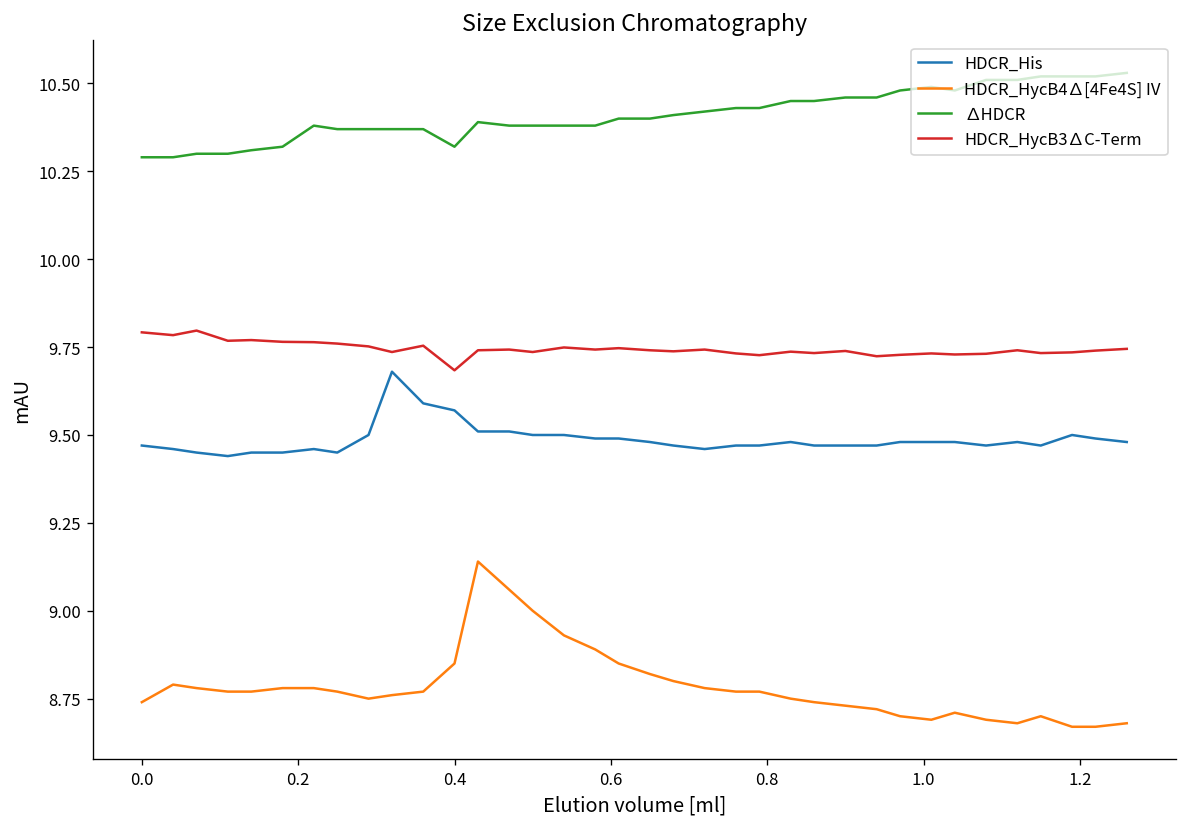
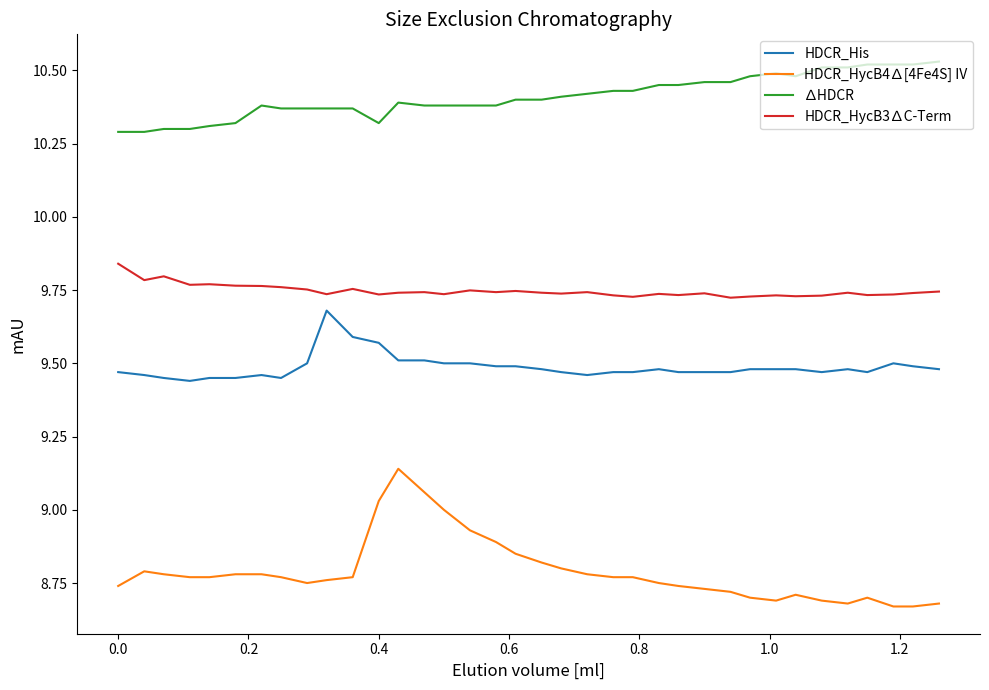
  {
    "HDCR_His": {
      "0.0": 9.47,
      "0.4": 9.57
    },
    "HDCR_HycB4∆[4Fe4S] IV": {
      "0.0": 8.74,
-     "0.4": 8.85
+     "0.4": 9.03
    },
    "∆HDCR": {
      "0.0": 10.29,
      "0.4": 10.32
    },
    "HDCR_HycB3∆C-Term": {
-     "0.0": 9.79,
-     "0.4": 9.68
+     "0.0": 9.84,
+     "0.4": 9.74
    }
  }
